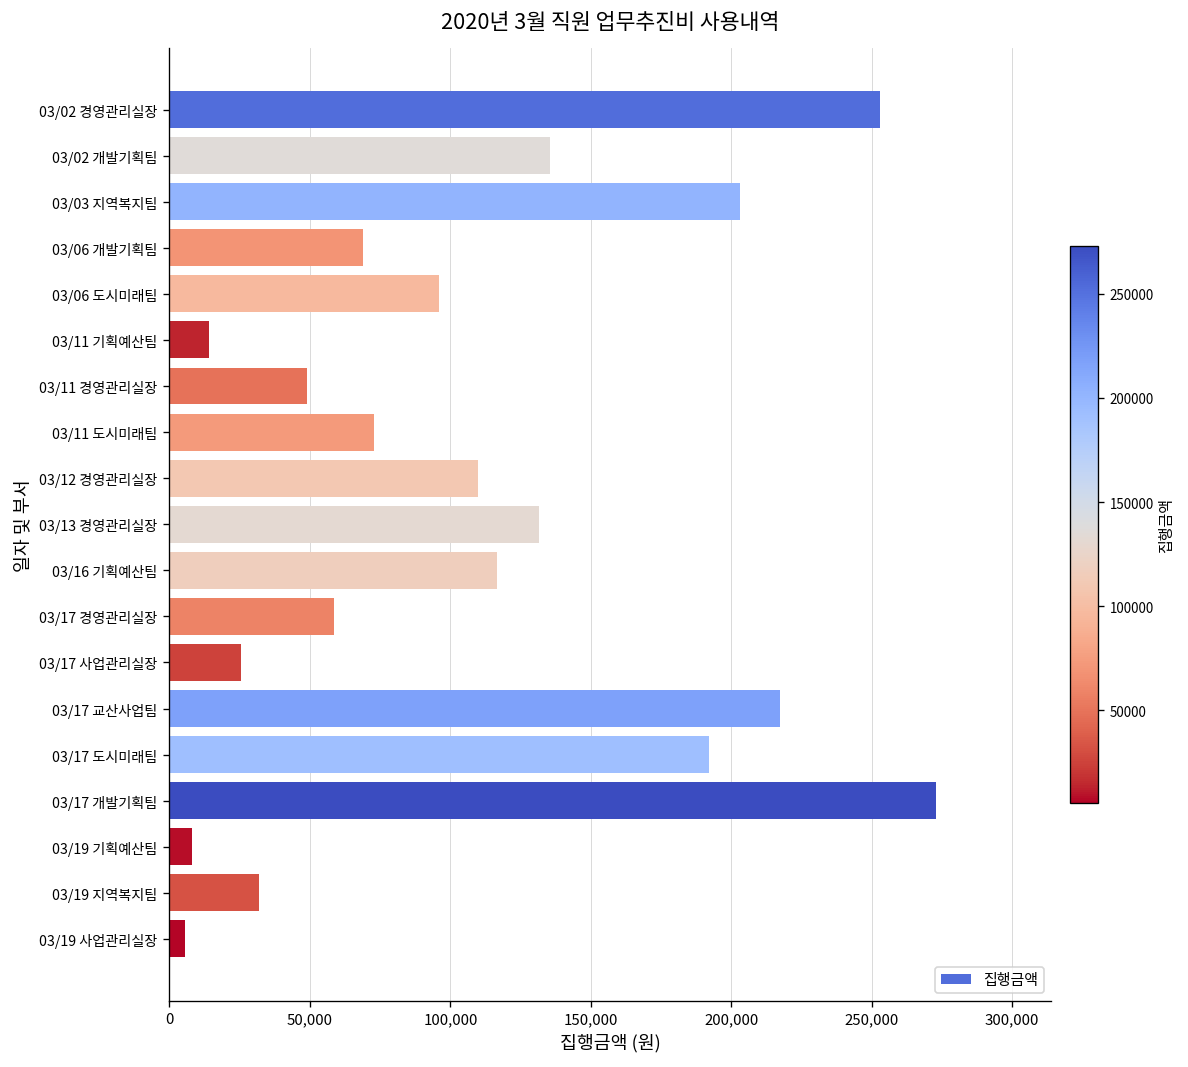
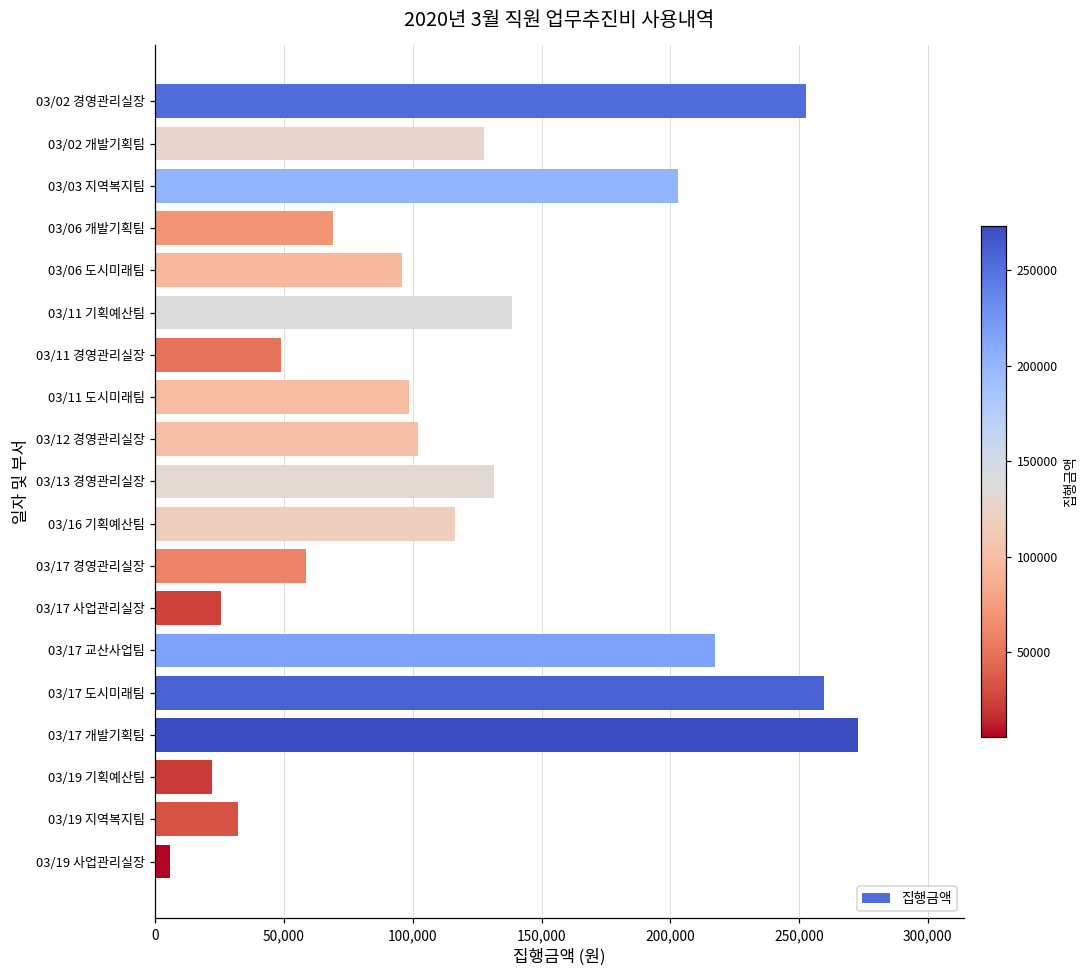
  {
    "03/02 경영관리실장": "253,000",
-   "03/02 개발기획팀": "136,000",
+   "03/02 개발기획팀": "128,000",
    "03/03 지역복지팀": "203,000",
    "03/06 개발기획팀": "69,000",
    "03/06 도시미래팀": "96,000",
-   "03/11 기획예산팀": "14,000",
+   "03/11 기획예산팀": "139,000",
    "03/11 경영관리실장": "49,000",
-   "03/11 도시미래팀": "73,000",
-   "03/12 경영관리실장": "110,000",
+   "03/11 도시미래팀": "99,000",
+   "03/12 경영관리실장": "102,000",
    "03/13 경영관리실장": "131,000",
    "03/16 기획예산팀": "117,000",
    "03/17 경영관리실장": "59,000",
    "03/17 사업관리실장": "25,000",
    "03/17 교산사업팀": "217,000",
-   "03/17 도시미래팀": "192,000",
+   "03/17 도시미래팀": "260,000",
    "03/17 개발기획팀": "273,000",
-   "03/19 기획예산팀": "8,000",
+   "03/19 기획예산팀": "22,000",
    "03/19 지역복지팀": "32,000",
    "03/19 사업관리실장": "6,000"
  }
